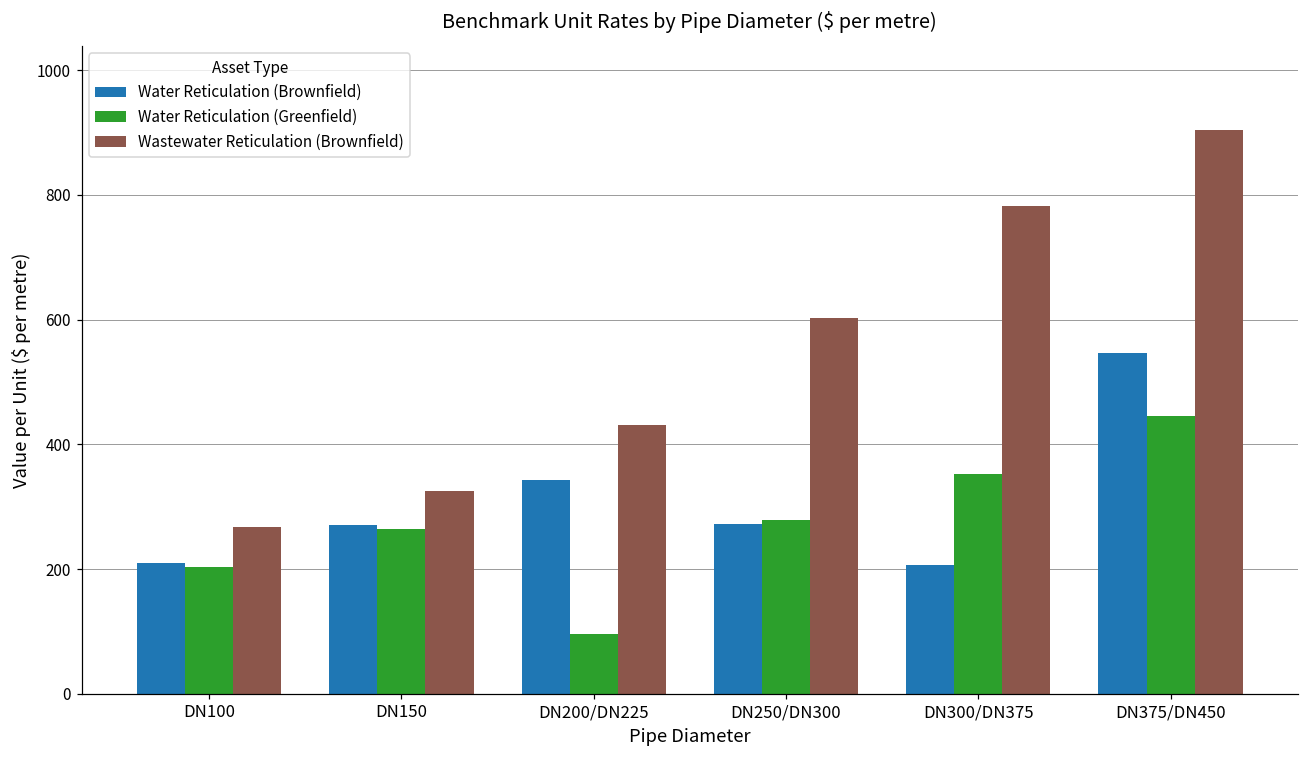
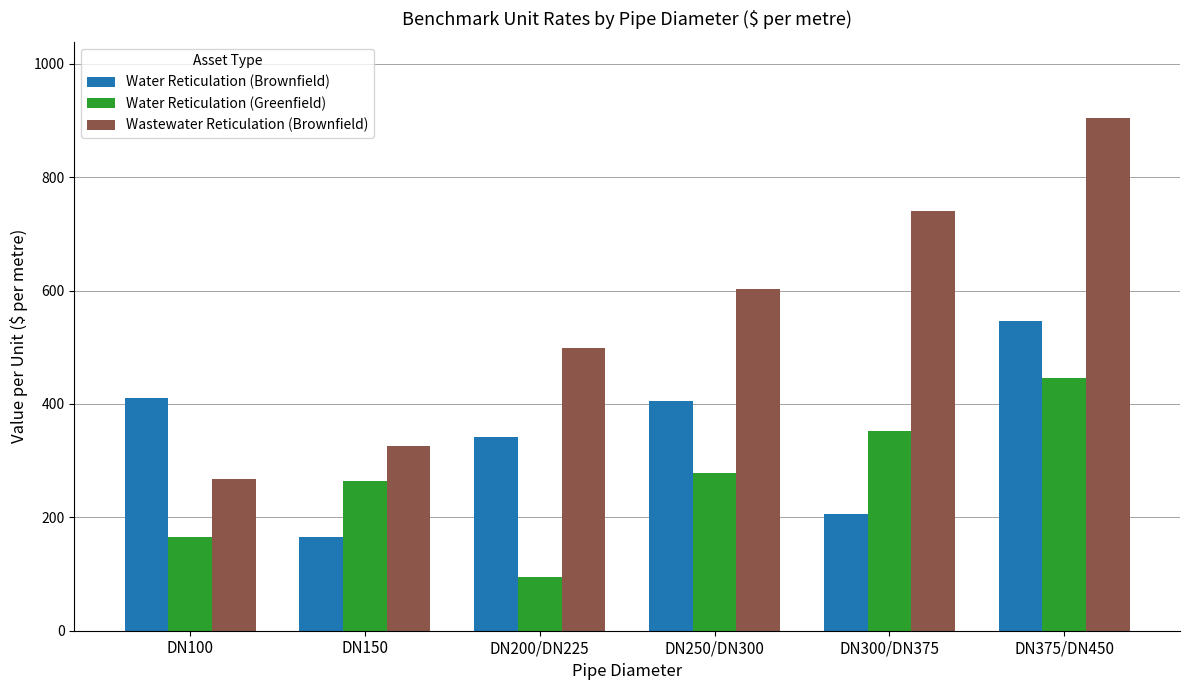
  {
    "Water Reticulation (Brownfield)": {
-     "DN100": 210,
-     "DN150": 270,
+     "DN100": 410,
+     "DN150": 160,
      "DN200/DN225": 340,
-     "DN250/DN300": 270,
+     "DN250/DN300": 410,
      "DN300/DN375": 210,
      "DN375/DN450": 550
    },
    "Water Reticulation (Greenfield)": {
-     "DN100": 200,
+     "DN100": 170,
      "DN150": 260,
      "DN200/DN225": 100,
      "DN250/DN300": 280,
      "DN300/DN375": 350,
      "DN375/DN450": 450
    },
    "Wastewater Reticulation (Brownfield)": {
      "DN100": 270,
      "DN150": 320,
-     "DN200/DN225": 430,
+     "DN200/DN225": 500,
      "DN250/DN300": 600,
-     "DN300/DN375": 780,
+     "DN300/DN375": 740,
      "DN375/DN450": 900
    }
  }
